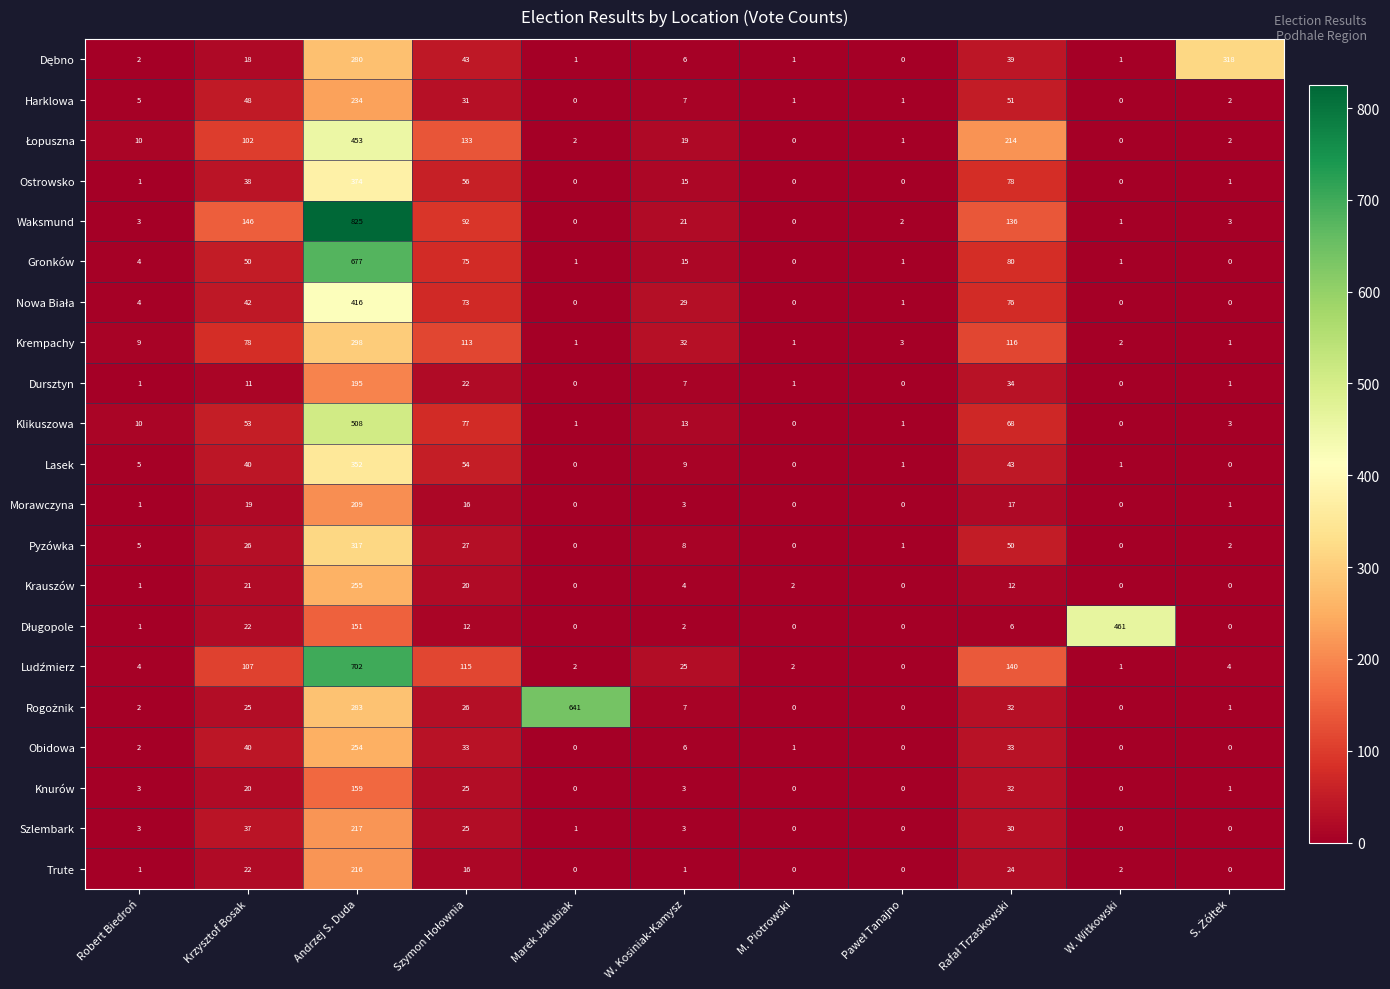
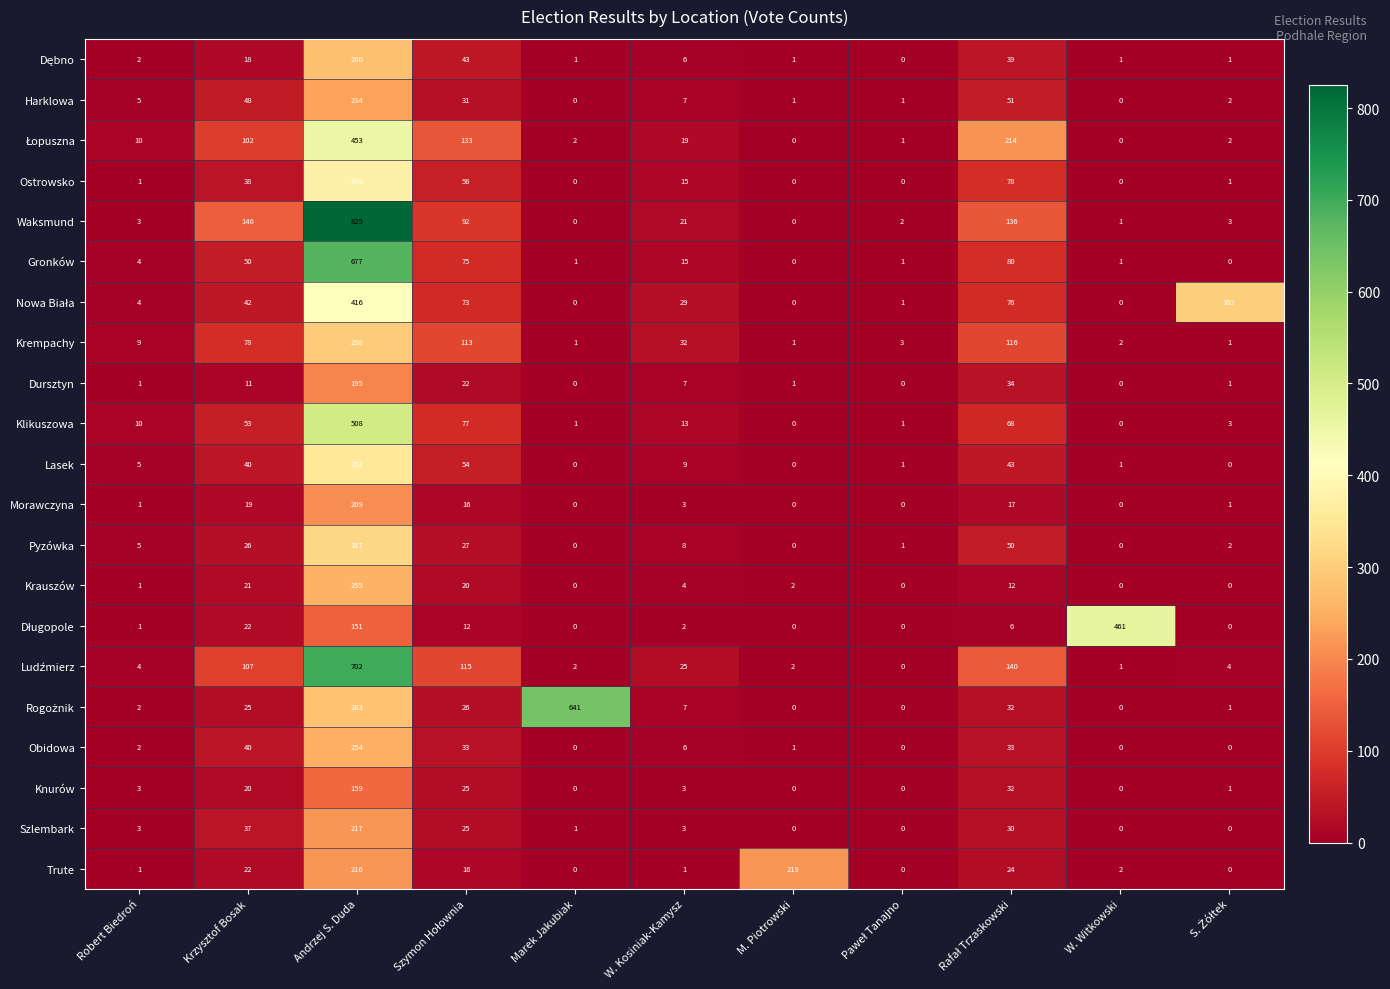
  {
    "Dębno": {
      "Robert Biedroń": 2,
      "Krzysztof Bosak": 18,
      "Andrzej S. Duda": 280,
      "Szymon Hołownia": 43,
      "Marek Jakubiak": 1,
      "W. Kosiniak-Kamysz": 6,
      "M. Piotrowski": 1,
      "Paweł Tanajno": 0,
      "Rafał Trzaskowski": 39,
      "W. Witkowski": 1,
-     "S. Żółtek": 318
+     "S. Żółtek": 1
    },
    "Nowa Biała": {
      "Robert Biedroń": 4,
      "Krzysztof Bosak": 42,
      "Andrzej S. Duda": 416,
      "Szymon Hołownia": 73,
      "Marek Jakubiak": 0,
      "W. Kosiniak-Kamysz": 29,
      "M. Piotrowski": 0,
      "Paweł Tanajno": 1,
      "Rafał Trzaskowski": 76,
      "W. Witkowski": 0,
-     "S. Żółtek": 0
+     "S. Żółtek": 302
    },
    "Trute": {
      "Robert Biedroń": 1,
      "Krzysztof Bosak": 22,
      "Andrzej S. Duda": 216,
      "Szymon Hołownia": 16,
      "Marek Jakubiak": 0,
      "W. Kosiniak-Kamysz": 1,
-     "M. Piotrowski": 0,
+     "M. Piotrowski": 219,
      "Paweł Tanajno": 0,
      "Rafał Trzaskowski": 24,
      "W. Witkowski": 2,
      "S. Żółtek": 0
    }
  }
